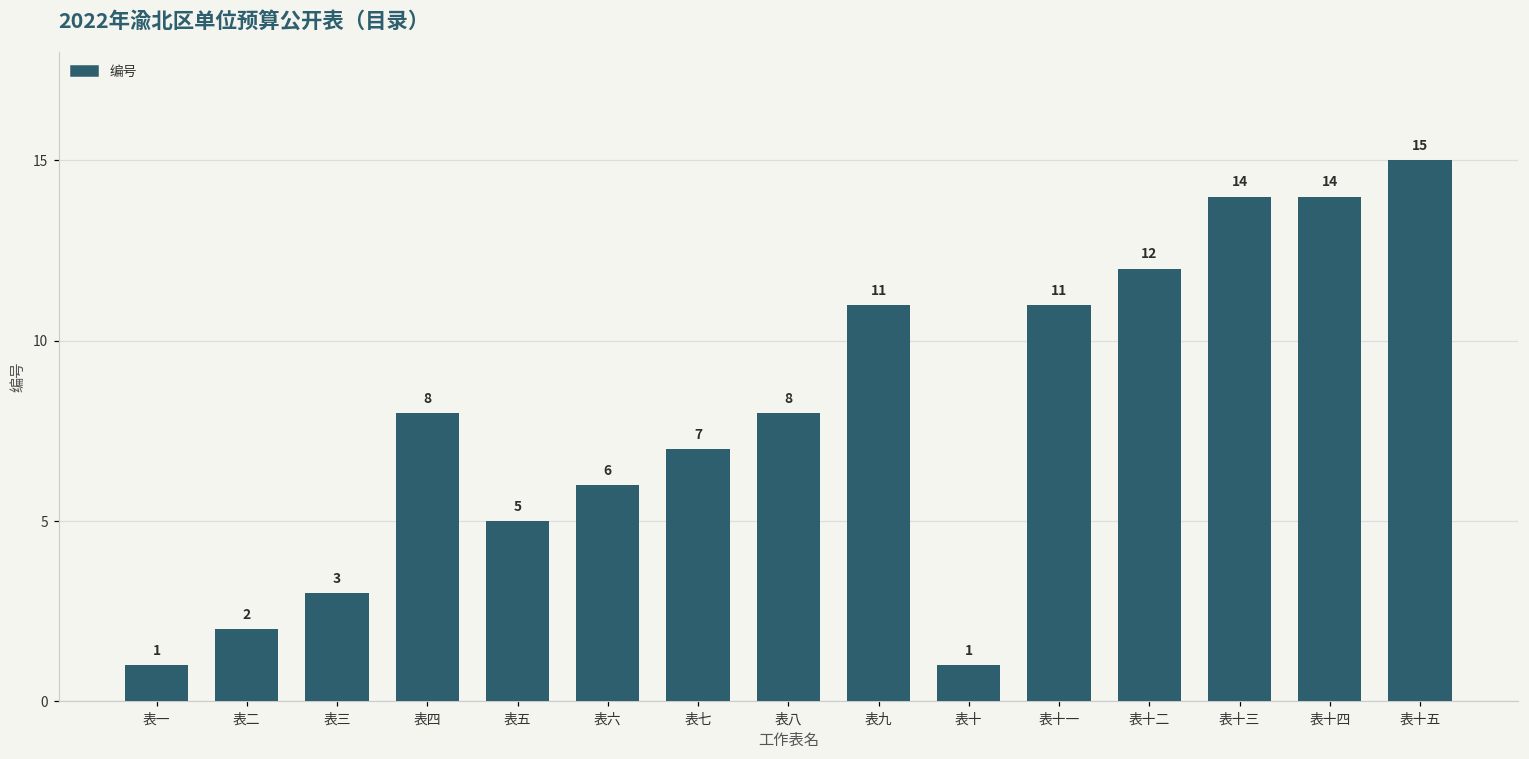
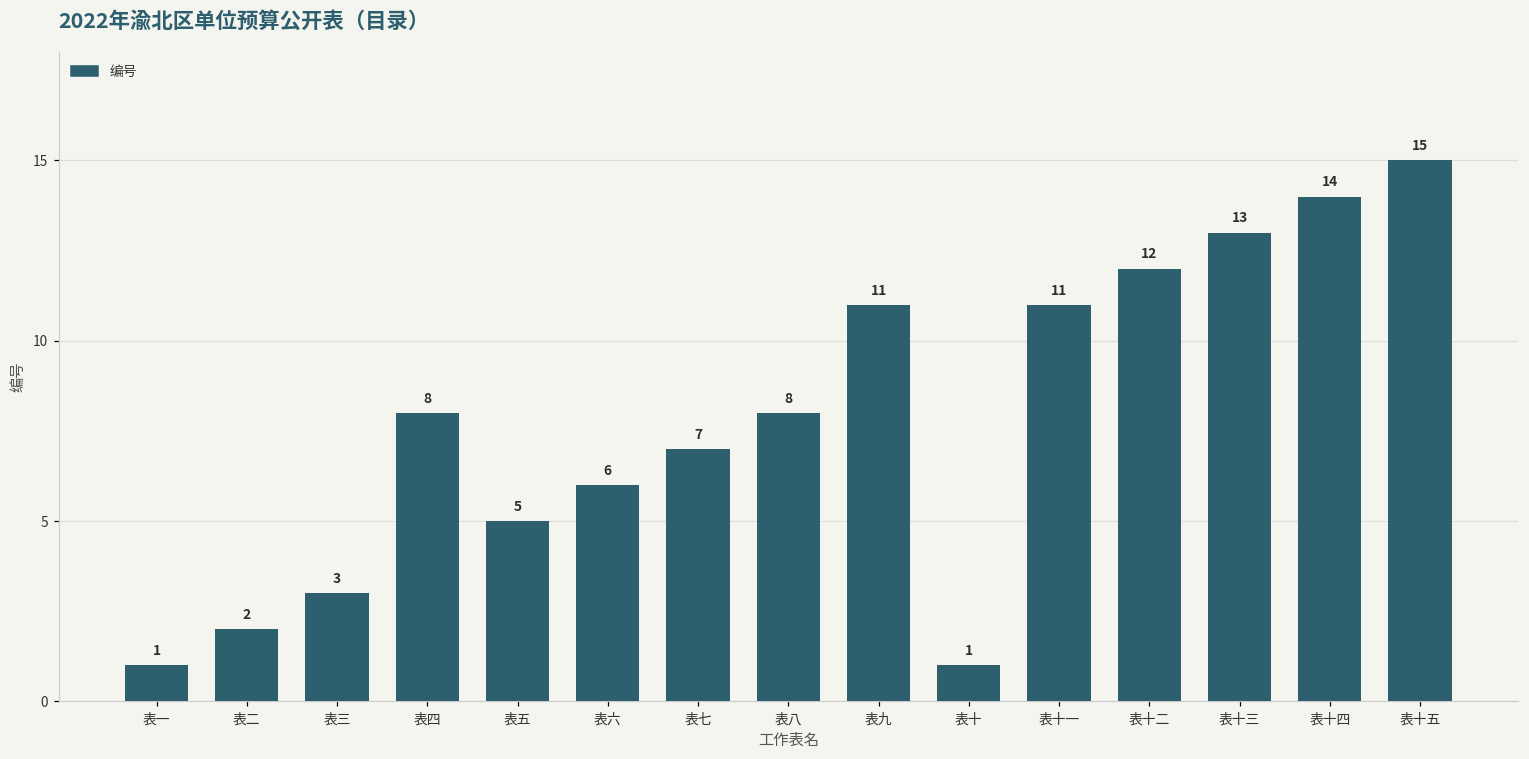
  {
    "表一": 1,
    "表二": 2,
    "表三": 3,
    "表四": 8,
    "表五": 5,
    "表六": 6,
    "表七": 7,
    "表八": 8,
    "表九": 11,
    "表十": 1,
    "表十一": 11,
    "表十二": 12,
-   "表十三": 14,
+   "表十三": 13,
    "表十四": 14,
    "表十五": 15
  }
